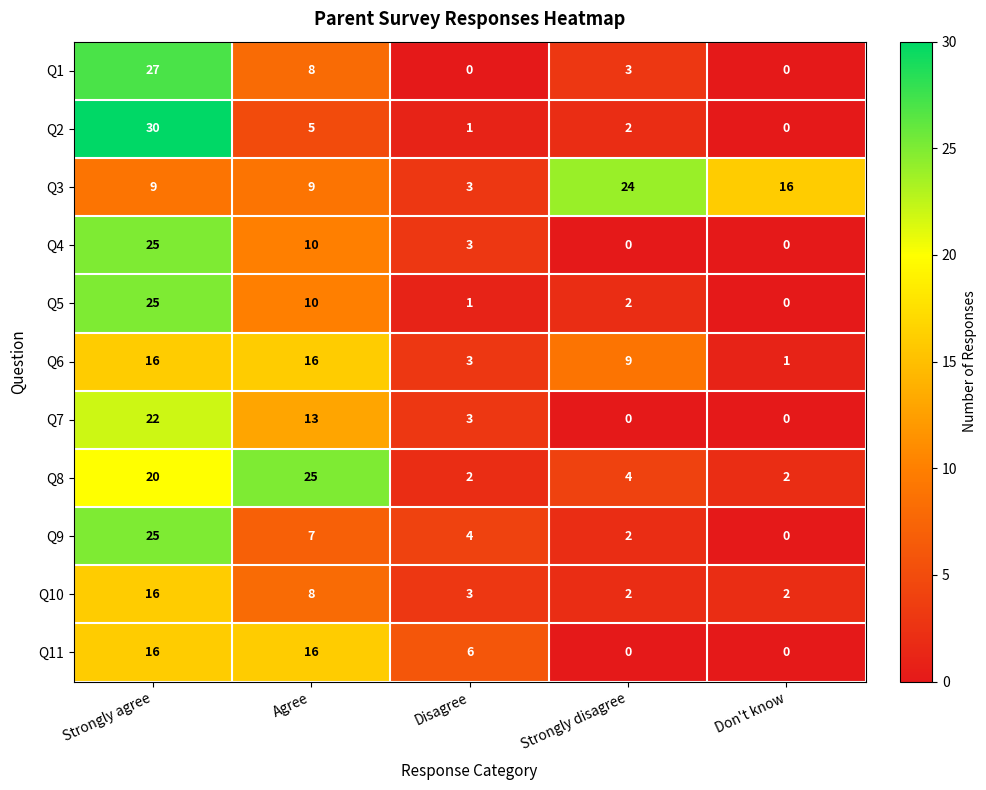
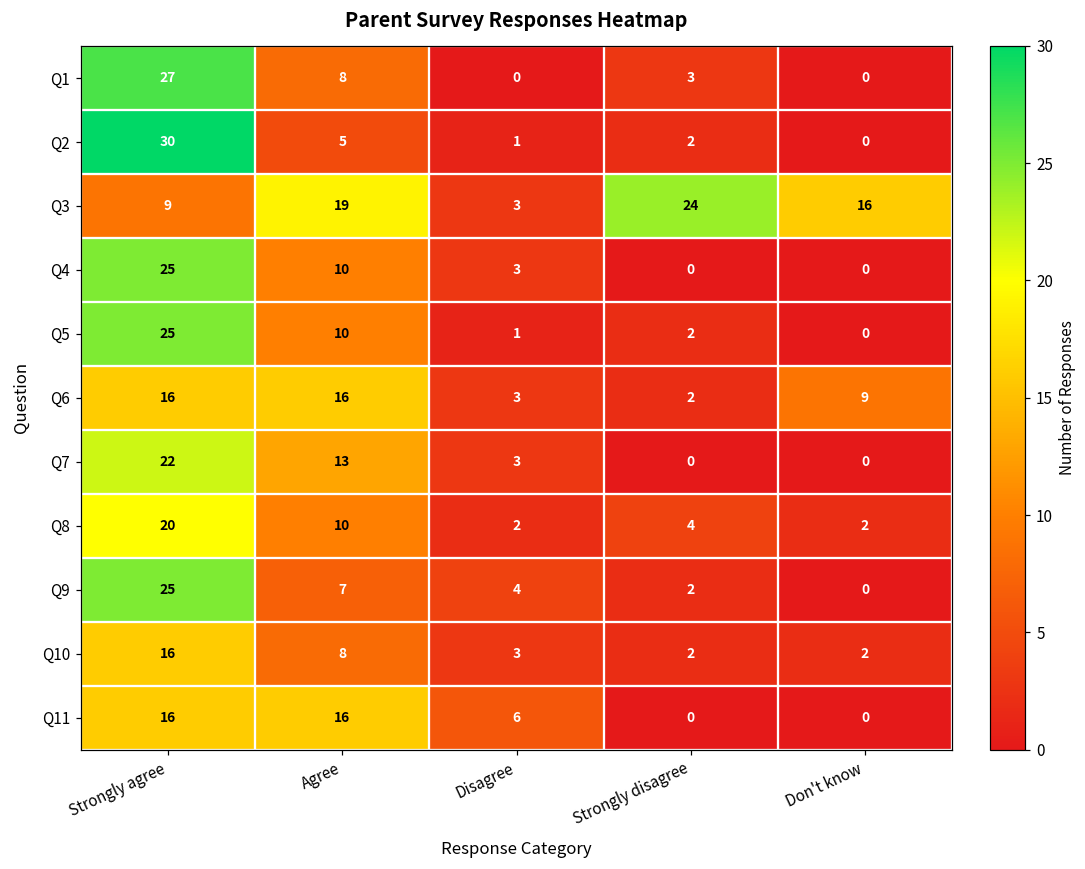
  {
    "Q1": {
      "Strongly agree": 27,
      "Agree": 8,
      "Disagree": 0,
      "Strongly disagree": 3,
      "Don't know": 0
    },
    "Q2": {
      "Strongly agree": 30,
      "Agree": 5,
      "Disagree": 1,
      "Strongly disagree": 2,
      "Don't know": 0
    },
    "Q3": {
      "Strongly agree": 9,
-     "Agree": 9,
+     "Agree": 19,
      "Disagree": 3,
      "Strongly disagree": 24,
      "Don't know": 16
    },
    "Q4": {
      "Strongly agree": 25,
      "Agree": 10,
      "Disagree": 3,
      "Strongly disagree": 0,
      "Don't know": 0
    },
    "Q5": {
      "Strongly agree": 25,
      "Agree": 10,
      "Disagree": 1,
      "Strongly disagree": 2,
      "Don't know": 0
    },
    "Q6": {
      "Strongly agree": 16,
      "Agree": 16,
      "Disagree": 3,
-     "Strongly disagree": 9,
-     "Don't know": 1
+     "Strongly disagree": 2,
+     "Don't know": 9
    },
    "Q7": {
      "Strongly agree": 22,
      "Agree": 13,
      "Disagree": 3,
      "Strongly disagree": 0,
      "Don't know": 0
    },
    "Q8": {
      "Strongly agree": 20,
-     "Agree": 25,
+     "Agree": 10,
      "Disagree": 2,
      "Strongly disagree": 4,
      "Don't know": 2
    },
    "Q9": {
      "Strongly agree": 25,
      "Agree": 7,
      "Disagree": 4,
      "Strongly disagree": 2,
      "Don't know": 0
    },
    "Q10": {
      "Strongly agree": 16,
      "Agree": 8,
      "Disagree": 3,
      "Strongly disagree": 2,
      "Don't know": 2
    },
    "Q11": {
      "Strongly agree": 16,
      "Agree": 16,
      "Disagree": 6,
      "Strongly disagree": 0,
      "Don't know": 0
    }
  }
